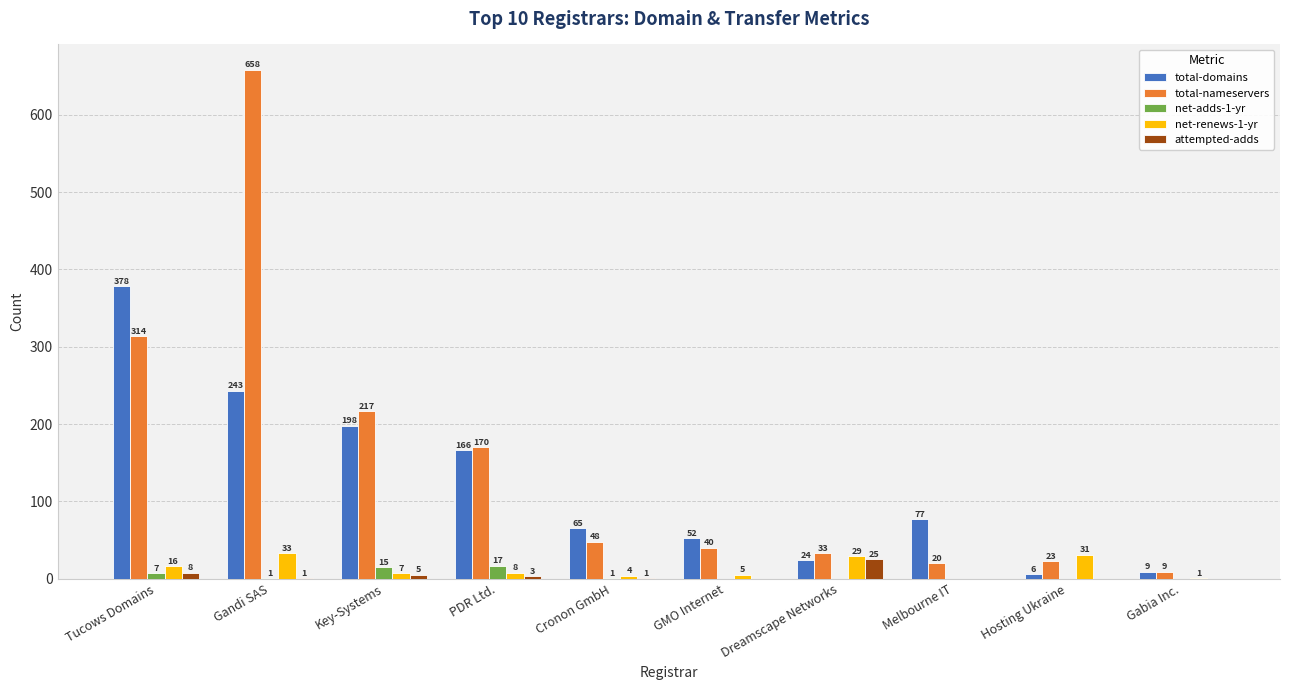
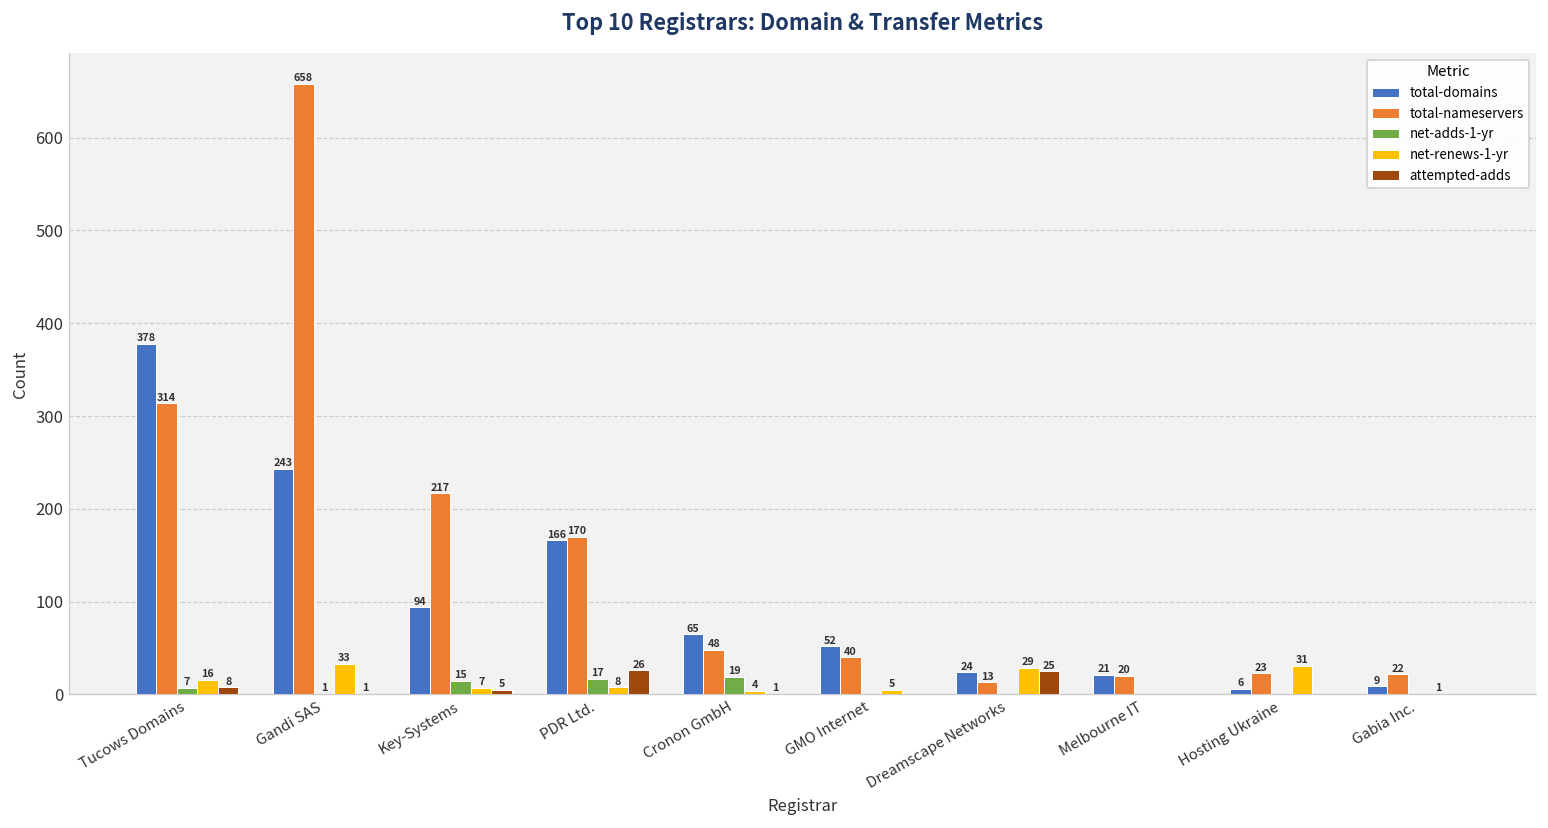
  {
    "total-domains": {
      "Tucows Domains": 378,
      "Gandi SAS": 243,
-     "Key-Systems": 198,
+     "Key-Systems": 94,
      "PDR Ltd.": 166,
      "Cronon GmbH": 65,
      "GMO Internet": 52,
      "Dreamscape Networks": 24,
-     "Melbourne IT": 77,
+     "Melbourne IT": 21,
      "Hosting Ukraine": 6,
      "Gabia Inc.": 9
    },
    "total-nameservers": {
      "Tucows Domains": 314,
      "Gandi SAS": 658,
      "Key-Systems": 217,
      "PDR Ltd.": 170,
      "Cronon GmbH": 48,
      "GMO Internet": 40,
-     "Dreamscape Networks": 33,
+     "Dreamscape Networks": 13,
      "Melbourne IT": 20,
      "Hosting Ukraine": 23,
-     "Gabia Inc.": 9
+     "Gabia Inc.": 22
    },
    "net-adds-1-yr": {
      "Tucows Domains": 7,
      "Gandi SAS": 1,
      "Key-Systems": 15,
      "PDR Ltd.": 17,
-     "Cronon GmbH": 1
+     "Cronon GmbH": 19
    },
    "net-renews-1-yr": {
      "Tucows Domains": 16,
      "Gandi SAS": 33,
      "Key-Systems": 7,
      "PDR Ltd.": 8,
      "Cronon GmbH": 4,
      "GMO Internet": 5,
      "Dreamscape Networks": 29,
      "Hosting Ukraine": 31,
      "Gabia Inc.": 1
    },
    "attempted-adds": {
      "Tucows Domains": 8,
      "Gandi SAS": 1,
      "Key-Systems": 5,
-     "PDR Ltd.": 3,
+     "PDR Ltd.": 26,
      "Cronon GmbH": 1,
      "Dreamscape Networks": 25
    }
  }
